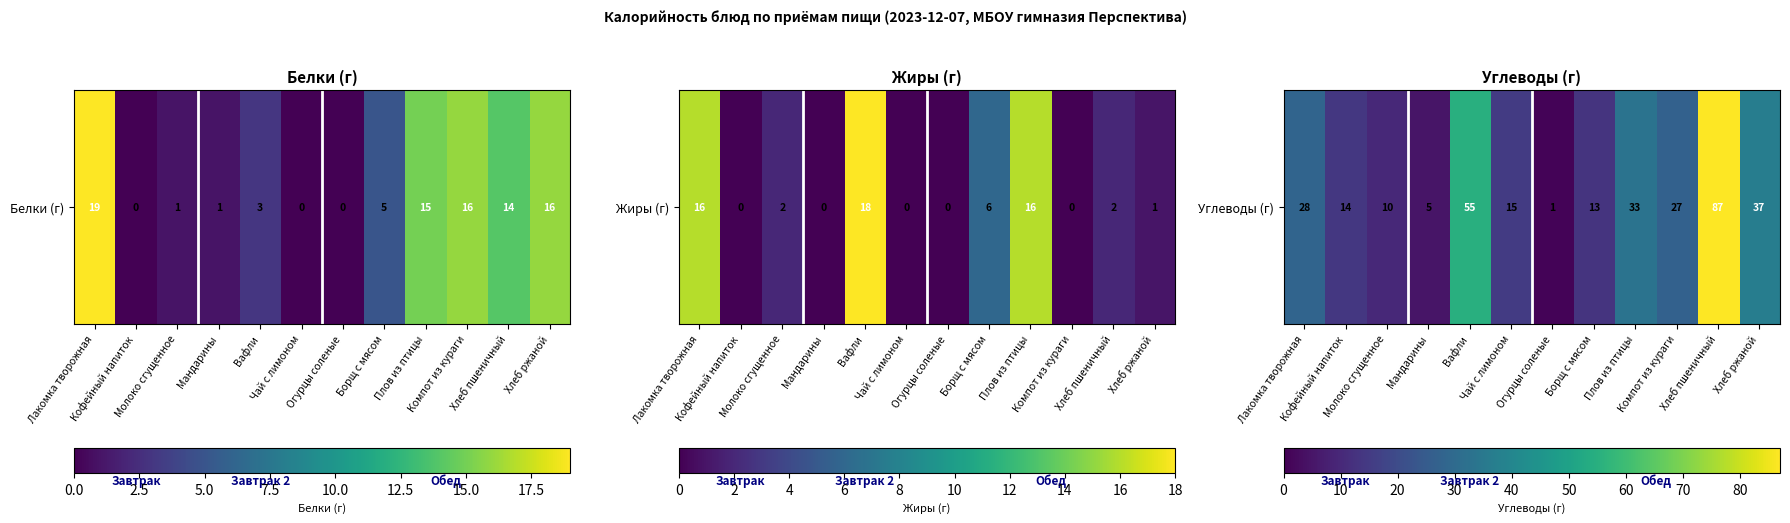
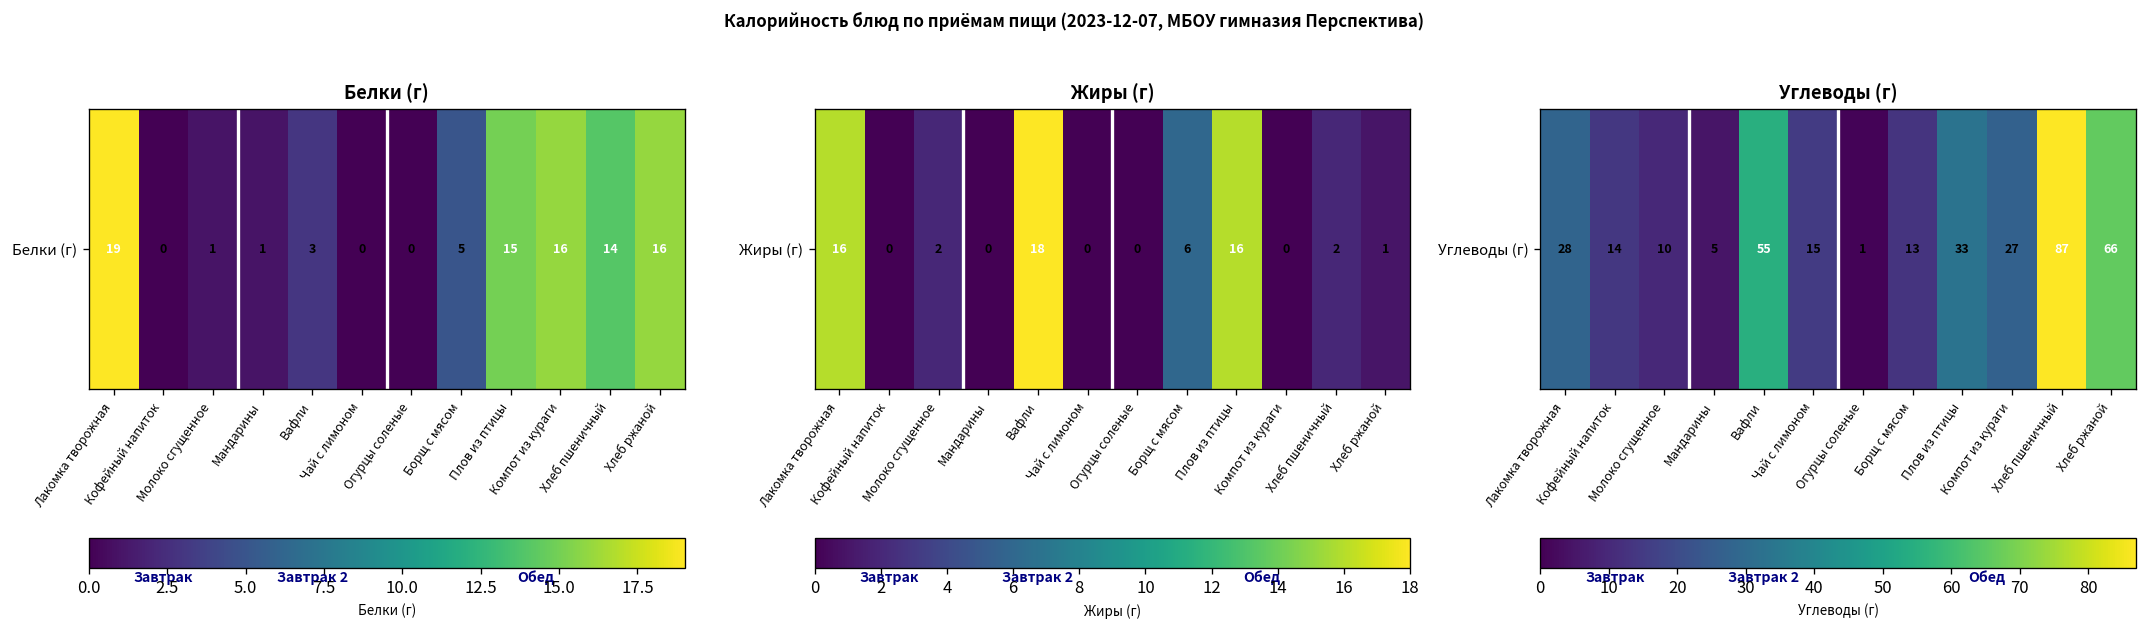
  {
    "Белки (г)": {
      "Белки (г)": {
        "Лакомка творожная": 19,
        "Кофейный напиток": 0,
        "Молоко сгущенное": 1,
        "Мандарины": 1,
        "Вафли": 3,
        "Чай с лимоном": 0,
        "Огурцы соленые": 0,
        "Борщ с мясом": 5,
        "Плов из птицы": 15,
        "Компот из кураги": 16,
        "Хлеб пшеничный": 14,
        "Хлеб ржаной": 16
      }
    },
    "Жиры (г)": {
      "Жиры (г)": {
        "Лакомка творожная": 16,
        "Кофейный напиток": 0,
        "Молоко сгущенное": 2,
        "Мандарины": 0,
        "Вафли": 18,
        "Чай с лимоном": 0,
        "Огурцы соленые": 0,
        "Борщ с мясом": 6,
        "Плов из птицы": 16,
        "Компот из кураги": 0,
        "Хлеб пшеничный": 2,
        "Хлеб ржаной": 1
      }
    },
    "Углеводы (г)": {
      "Углеводы (г)": {
        "Лакомка творожная": 28,
        "Кофейный напиток": 14,
        "Молоко сгущенное": 10,
        "Мандарины": 5,
        "Вафли": 55,
        "Чай с лимоном": 15,
        "Огурцы соленые": 1,
        "Борщ с мясом": 13,
        "Плов из птицы": 33,
        "Компот из кураги": 27,
        "Хлеб пшеничный": 87,
-       "Хлеб ржаной": 37
+       "Хлеб ржаной": 66
      }
    }
  }
